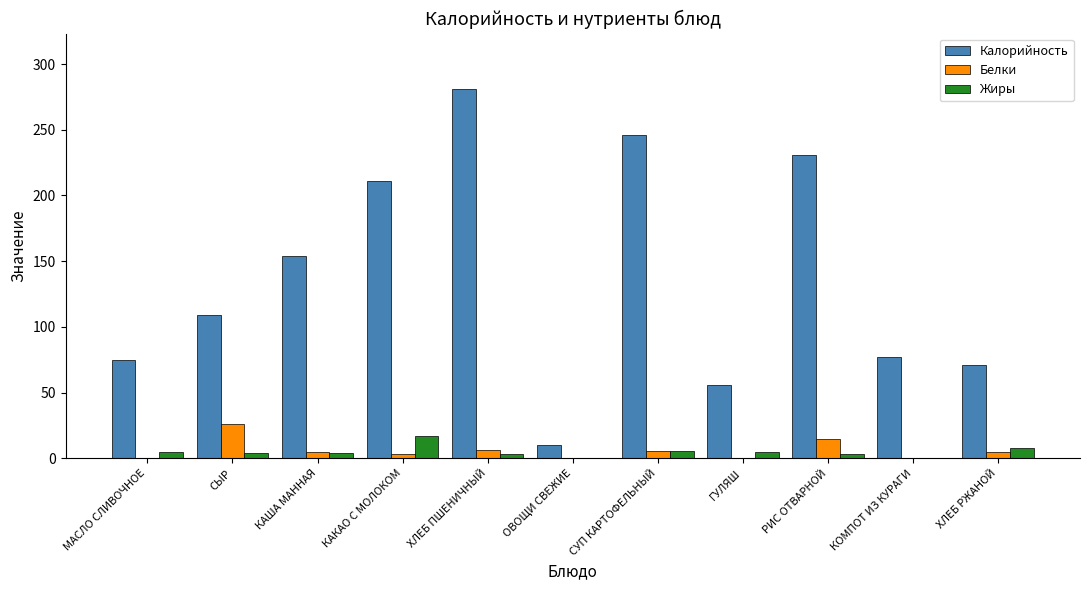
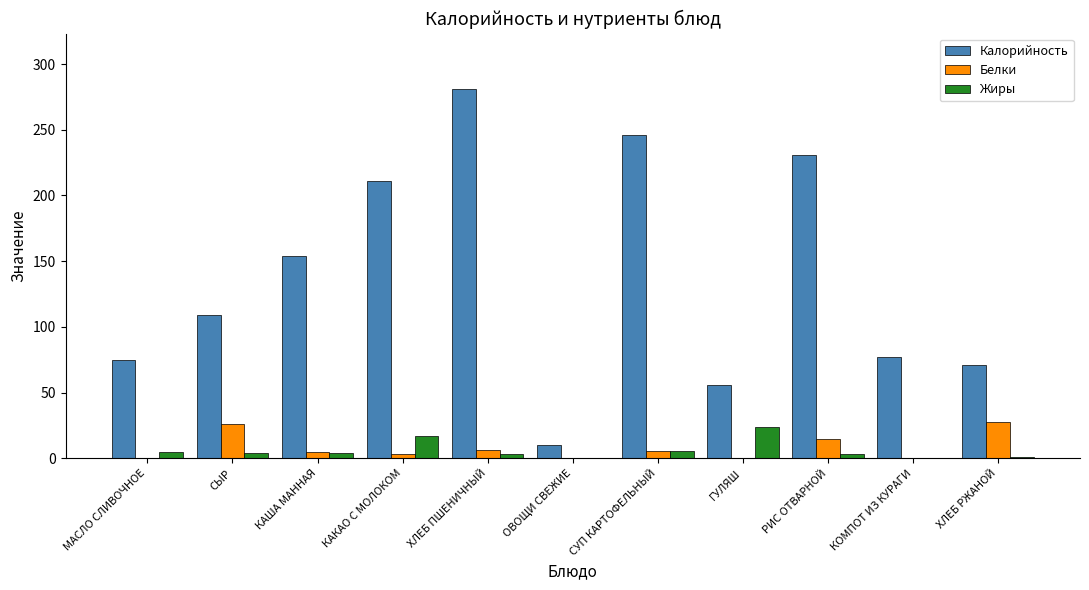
  {
    "Калорийность": {
      "МАСЛО СЛИВОЧНОЕ": 75,
      "СЫР": 109,
      "КАША МАННАЯ": 154,
      "КАКАО С МОЛОКОМ": 211,
      "ХЛЕБ ПШЕНИЧНЫЙ": 281,
      "ОВОЩИ СВЕЖИЕ": 10,
      "СУП КАРТОФЕЛЬНЫЙ": 246,
      "ГУЛЯШ": 56,
      "РИС ОТВАРНОЙ": 231,
      "КОМПОТ ИЗ КУРАГИ": 77,
      "ХЛЕБ РЖАНОЙ": 71
    },
    "Белки": {
      "СЫР": 26,
      "КАША МАННАЯ": 5,
      "КАКАО С МОЛОКОМ": 3,
      "ХЛЕБ ПШЕНИЧНЫЙ": 6,
      "СУП КАРТОФЕЛЬНЫЙ": 6,
      "РИС ОТВАРНОЙ": 15,
      "КОМПОТ ИЗ КУРАГИ": 0,
-     "ХЛЕБ РЖАНОЙ": 5
+     "ХЛЕБ РЖАНОЙ": 28
    },
    "Жиры": {
      "МАСЛО СЛИВОЧНОЕ": 5,
      "СЫР": 4,
      "КАША МАННАЯ": 4,
      "КАКАО С МОЛОКОМ": 17,
      "ХЛЕБ ПШЕНИЧНЫЙ": 3,
      "ОВОЩИ СВЕЖИЕ": 0,
      "СУП КАРТОФЕЛЬНЫЙ": 6,
-     "ГУЛЯШ": 5,
+     "ГУЛЯШ": 24,
      "РИС ОТВАРНОЙ": 4,
      "КОМПОТ ИЗ КУРАГИ": 0,
-     "ХЛЕБ РЖАНОЙ": 8
+     "ХЛЕБ РЖАНОЙ": 1
    }
  }
